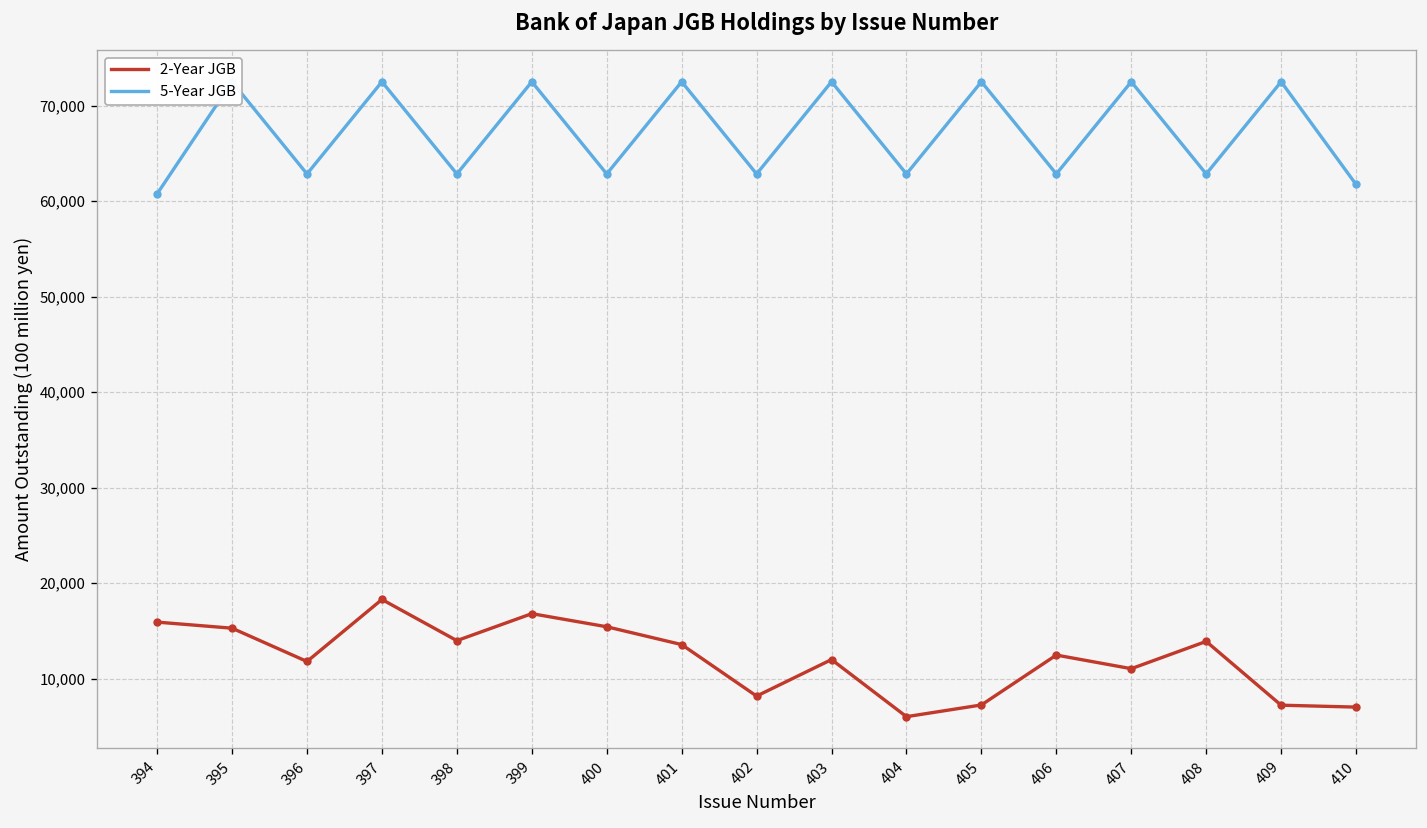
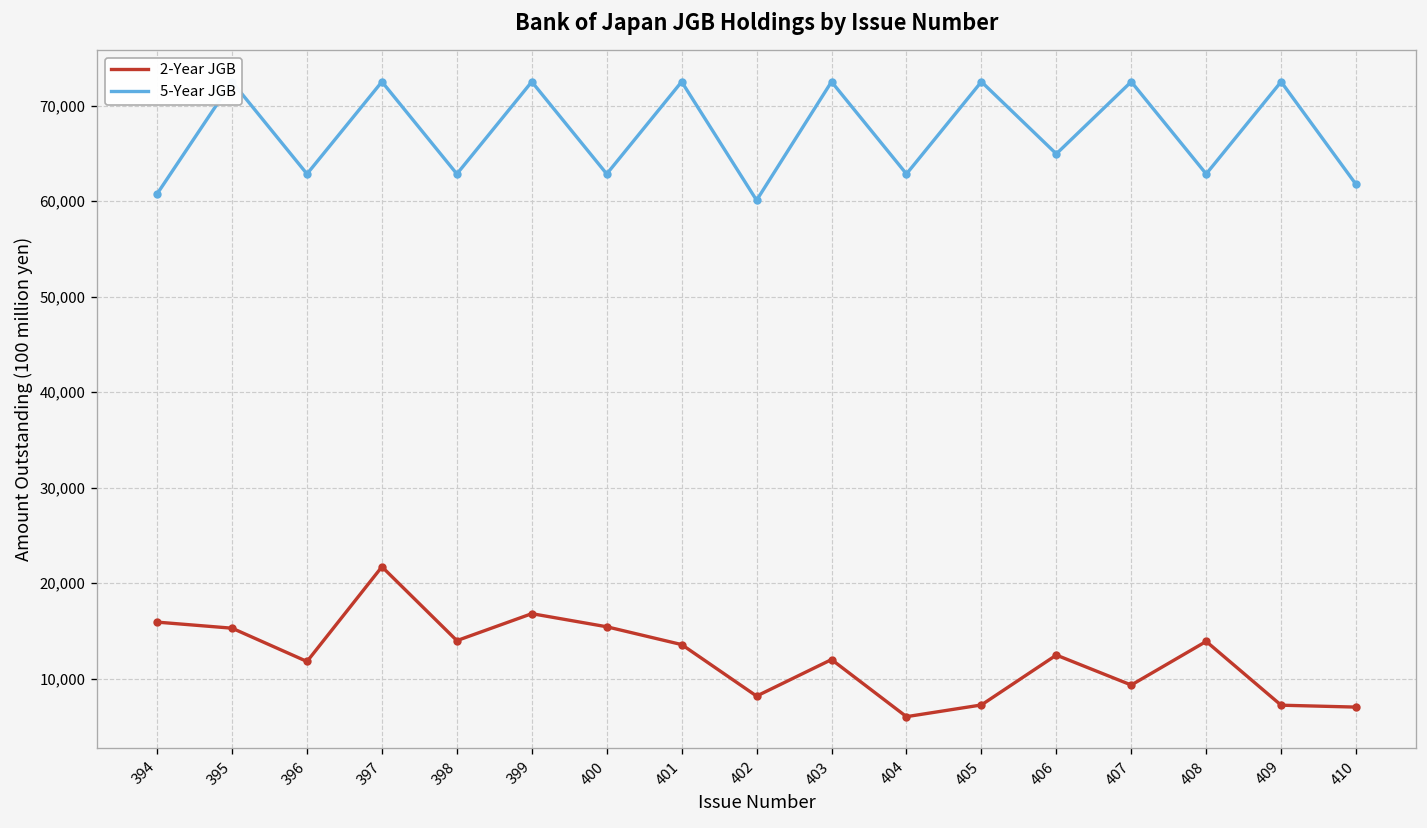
  {
    "2-Year JGB": {
      "394": "16,000",
      "395": "15,000",
      "396": "12,000",
-     "397": "18,000",
+     "397": "22,000",
      "398": "14,000",
      "399": "17,000",
      "400": "15,000",
      "401": "14,000",
      "402": "8,000",
      "403": "12,000",
      "404": "6,000",
      "405": "7,000",
      "406": "12,000",
-     "407": "11,000",
+     "407": "9,000",
      "408": "14,000",
      "409": "7,000",
      "410": "7,000"
    },
    "5-Year JGB": {
      "394": "61,000",
      "396": "63,000",
      "397": "72,000",
      "398": "63,000",
      "399": "72,000",
      "400": "63,000",
      "401": "72,000",
-     "402": "63,000",
+     "402": "60,000",
      "403": "72,000",
      "404": "63,000",
      "405": "72,000",
-     "406": "63,000",
+     "406": "65,000",
      "407": "72,000",
      "408": "63,000",
      "409": "72,000",
      "410": "62,000"
    }
  }
